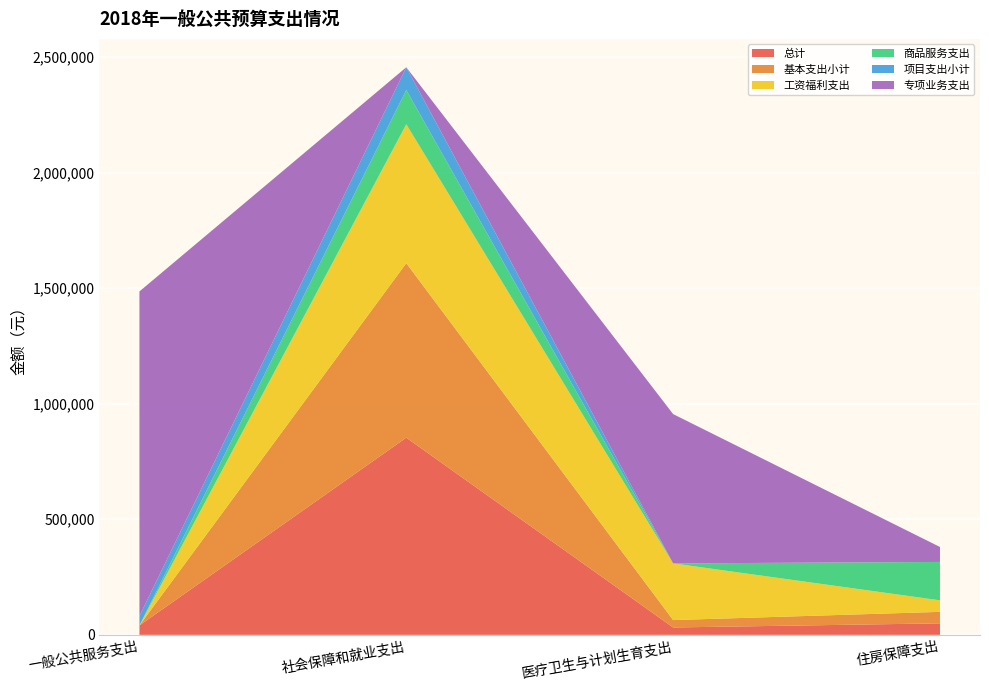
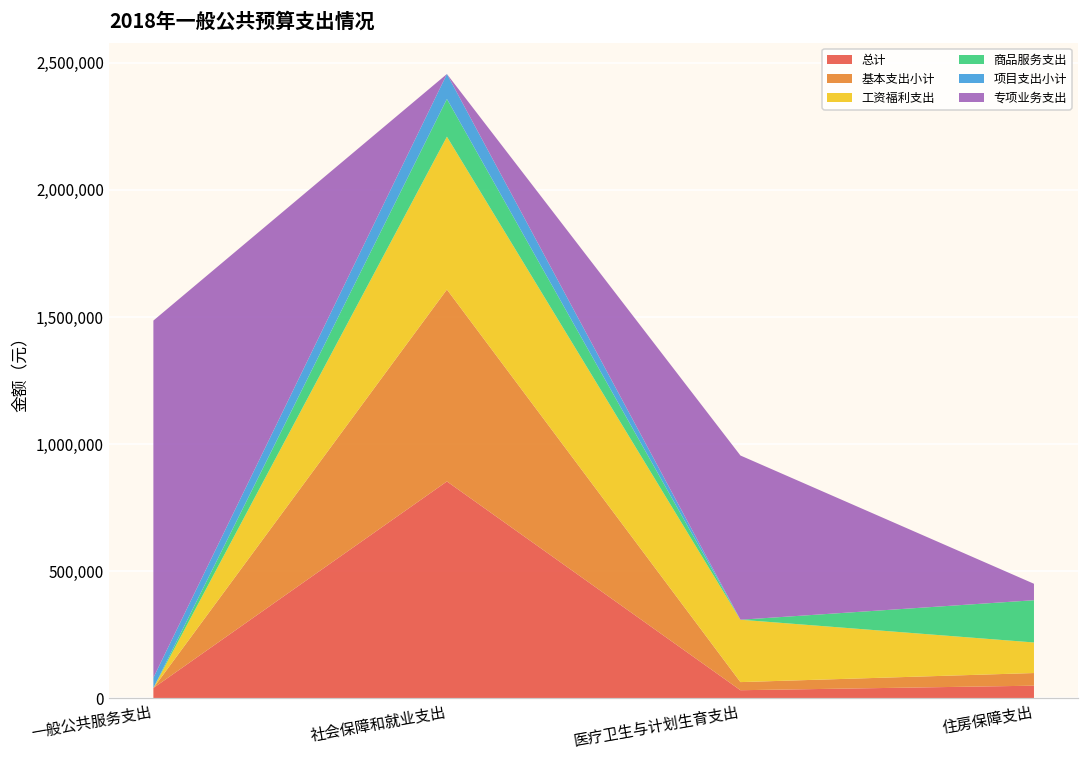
  {
    "工资福利支出": {
      "社会保障和就业支出": "600,000",
-     "住房保障支出": "50,000"
+     "住房保障支出": "120,000"
    },
    "商品服务支出": {
      "社会保障和就业支出": "150,000"
    },
    "项目支出小计": {
      "一般公共服务支出": "40,000"
    },
    "专项业务支出": {
      "一般公共服务支出": "1,400,000",
      "医疗卫生与计划生育支出": "650,000",
      "住房保障支出": "60,000"
    }
  }
